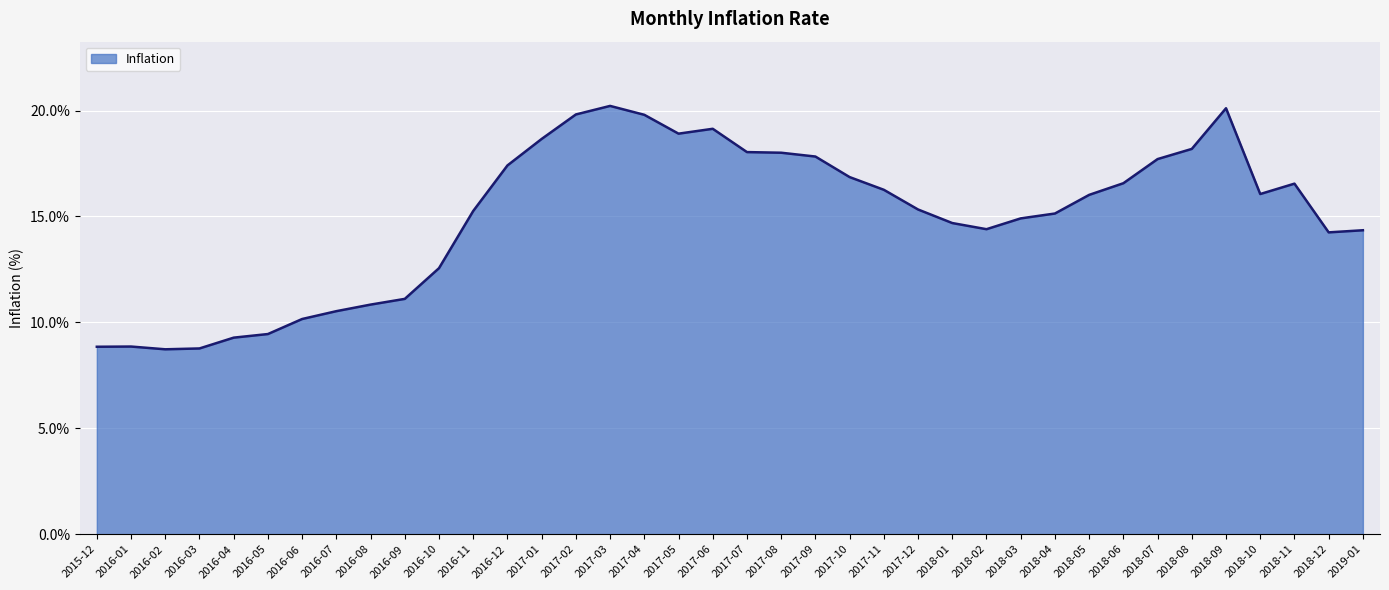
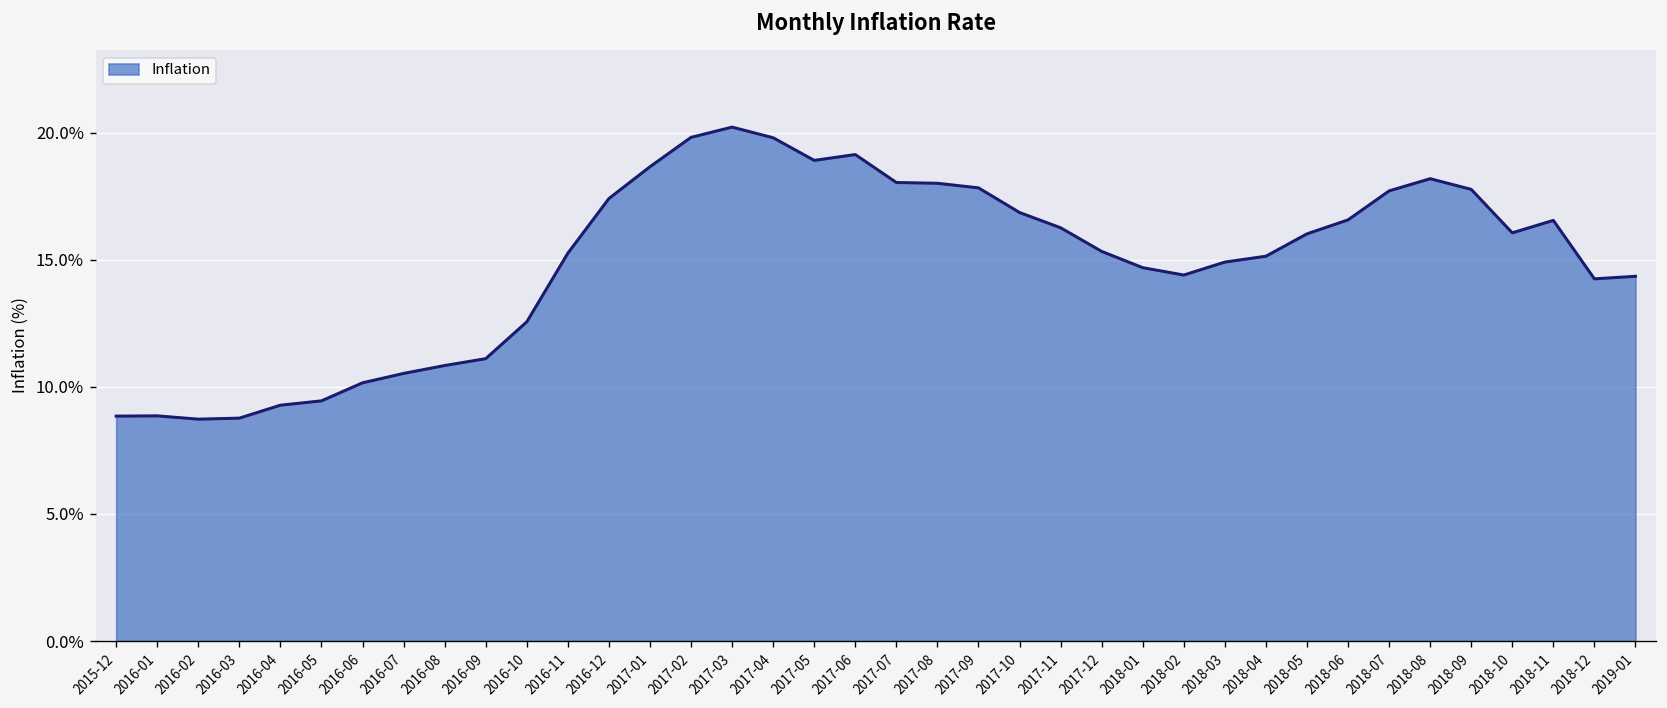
  {
    "2015-12": "8.9%",
    "2016-01": "8.9%",
    "2016-02": "8.7%",
    "2016-03": "8.8%",
    "2016-04": "9.3%",
    "2016-05": "9.5%",
    "2016-06": "10.2%",
    "2016-07": "10.5%",
    "2016-08": "10.8%",
    "2016-09": "11.1%",
    "2016-10": "12.6%",
    "2016-11": "15.3%",
    "2016-12": "17.4%",
    "2017-01": "18.7%",
    "2017-02": "19.8%",
    "2017-03": "20.2%",
    "2017-04": "19.8%",
    "2017-05": "18.9%",
    "2017-06": "19.1%",
    "2017-07": "18.0%",
    "2017-08": "18.0%",
    "2017-09": "17.8%",
    "2017-10": "16.9%",
    "2017-11": "16.3%",
    "2017-12": "15.3%",
    "2018-01": "14.7%",
    "2018-02": "14.4%",
    "2018-03": "14.9%",
    "2018-04": "15.1%",
    "2018-05": "16.0%",
    "2018-06": "16.6%",
    "2018-07": "17.7%",
    "2018-08": "18.2%",
-   "2018-09": "20.1%",
+   "2018-09": "17.8%",
    "2018-10": "16.1%",
    "2018-11": "16.6%",
    "2018-12": "14.3%",
    "2019-01": "14.4%"
  }
